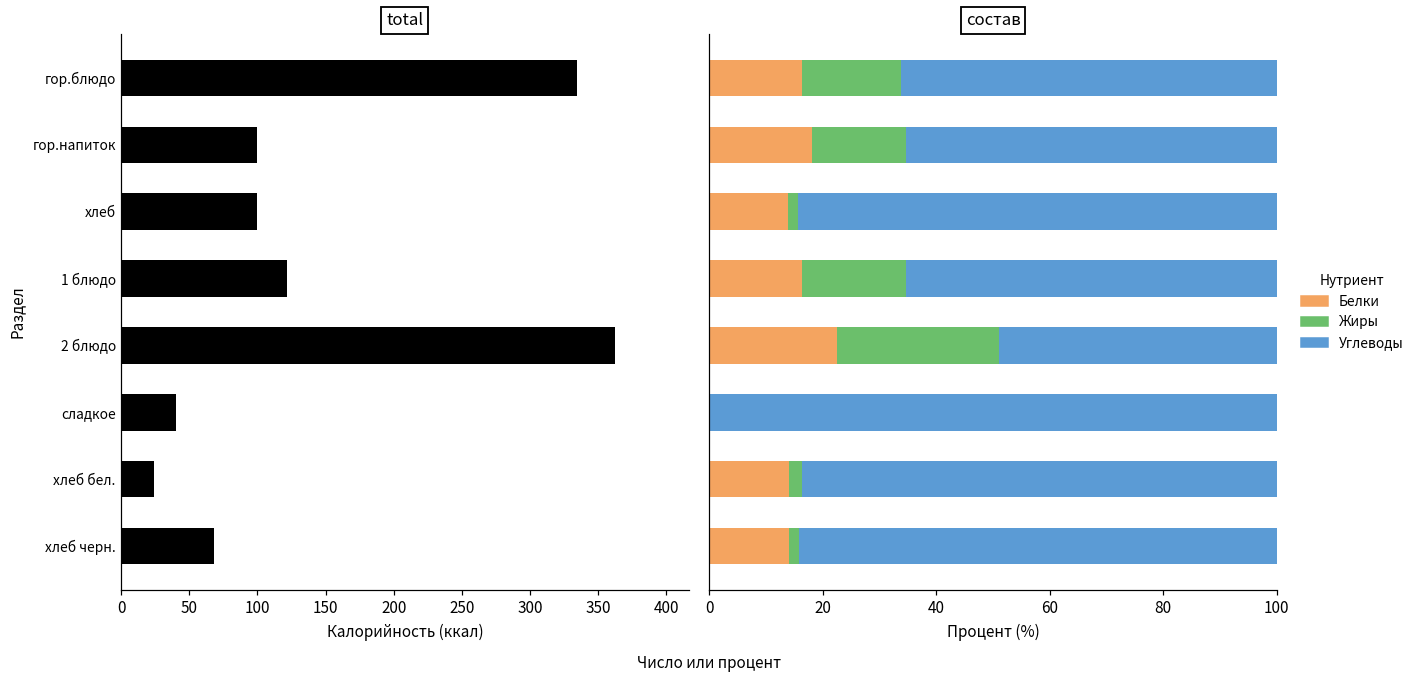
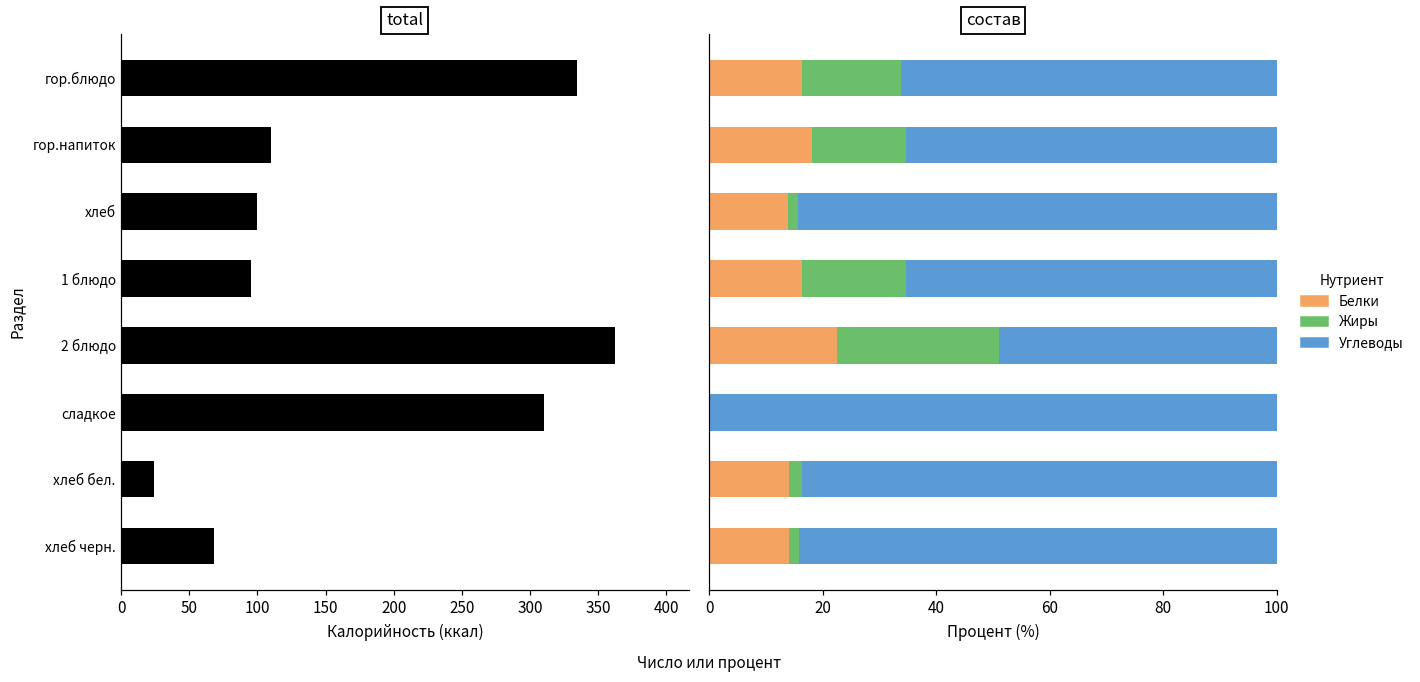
  {
    "total": {
      "гор.блюдо": 334,
-     "гор.напиток": 100,
+     "гор.напиток": 110,
      "хлеб": 100,
-     "1 блюдо": 122,
+     "1 блюдо": 95,
      "2 блюдо": 362,
-     "сладкое": 40,
+     "сладкое": 310,
      "хлеб бел.": 24,
      "хлеб черн.": 68
    }
  }
